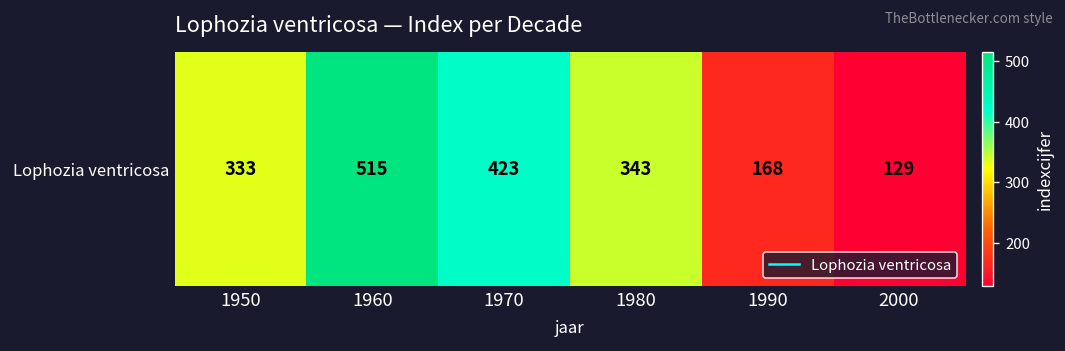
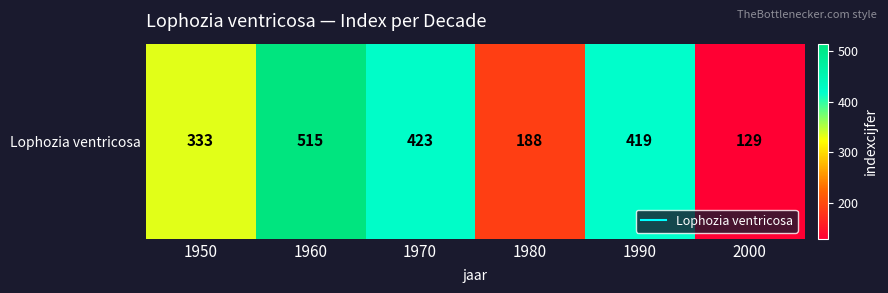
  {
    "Lophozia ventricosa": {
      "1950": 333,
      "1960": 515,
      "1970": 423,
-     "1980": 343,
-     "1990": 168,
+     "1980": 188,
+     "1990": 419,
      "2000": 129
    }
  }
